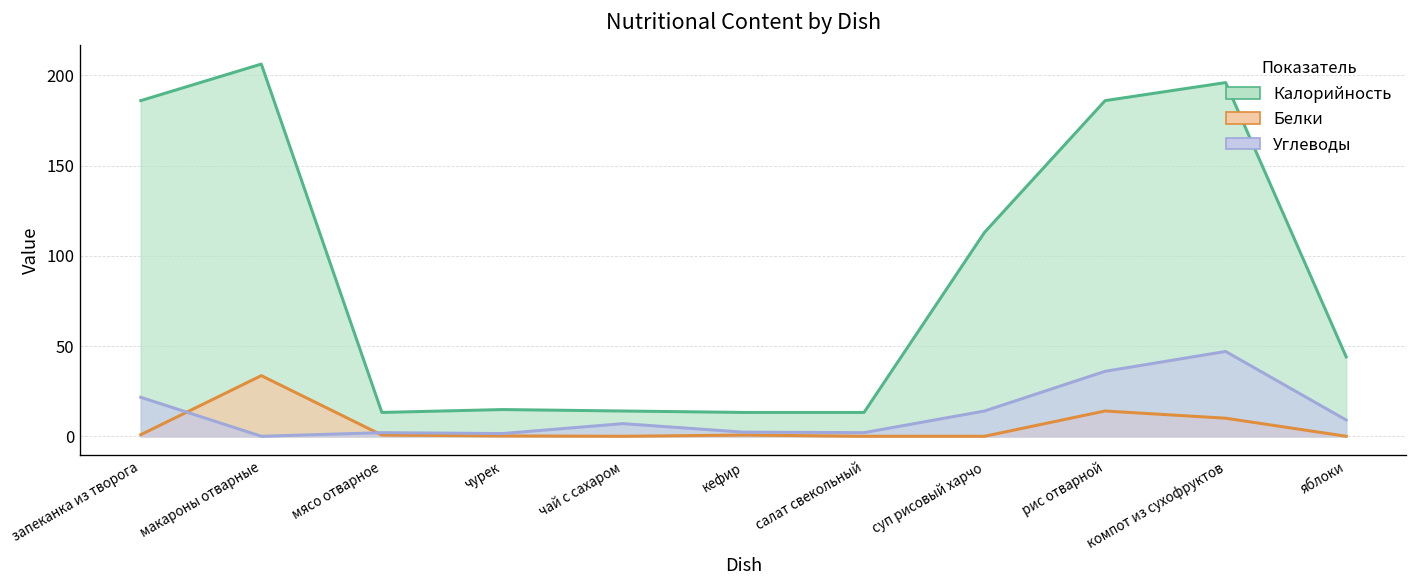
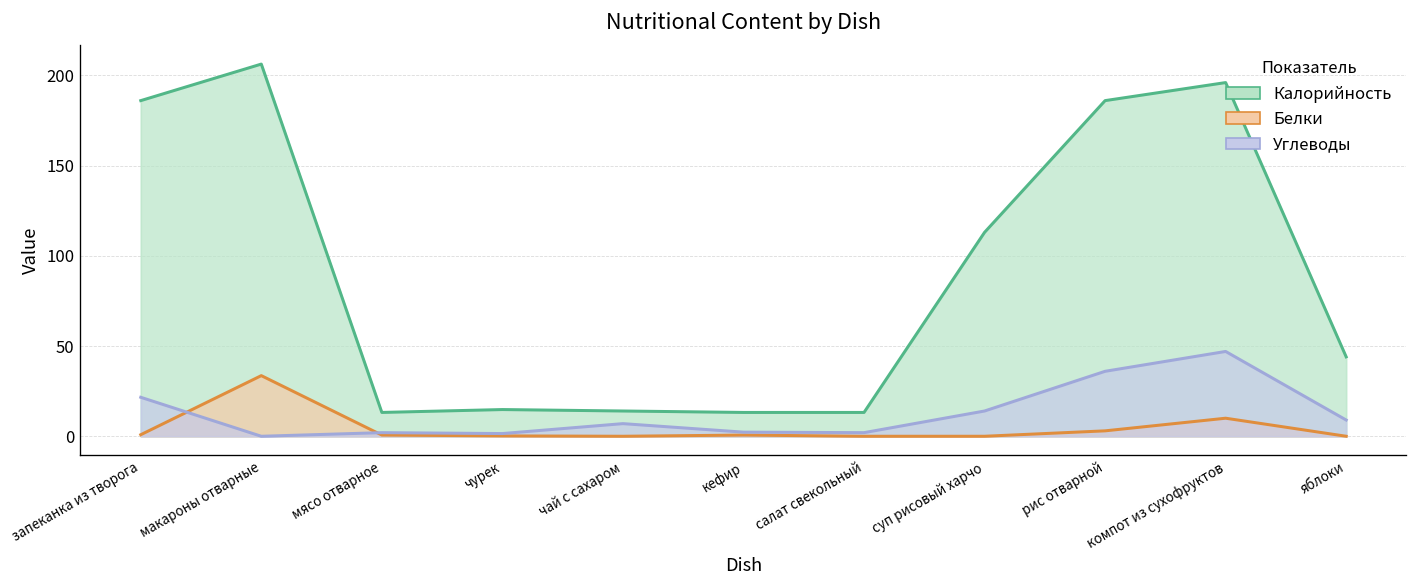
  {
    "Белки": {
      "запеканка из творога": 1,
      "макароны отварные": 34,
      "чай с сахаром": 0,
      "салат свекольный": 0,
      "суп рисовый харчо": 0,
-     "рис отварной": 14,
+     "рис отварной": 3,
      "компот из сухофруктов": 10,
      "яблоки": 0
    }
  }
